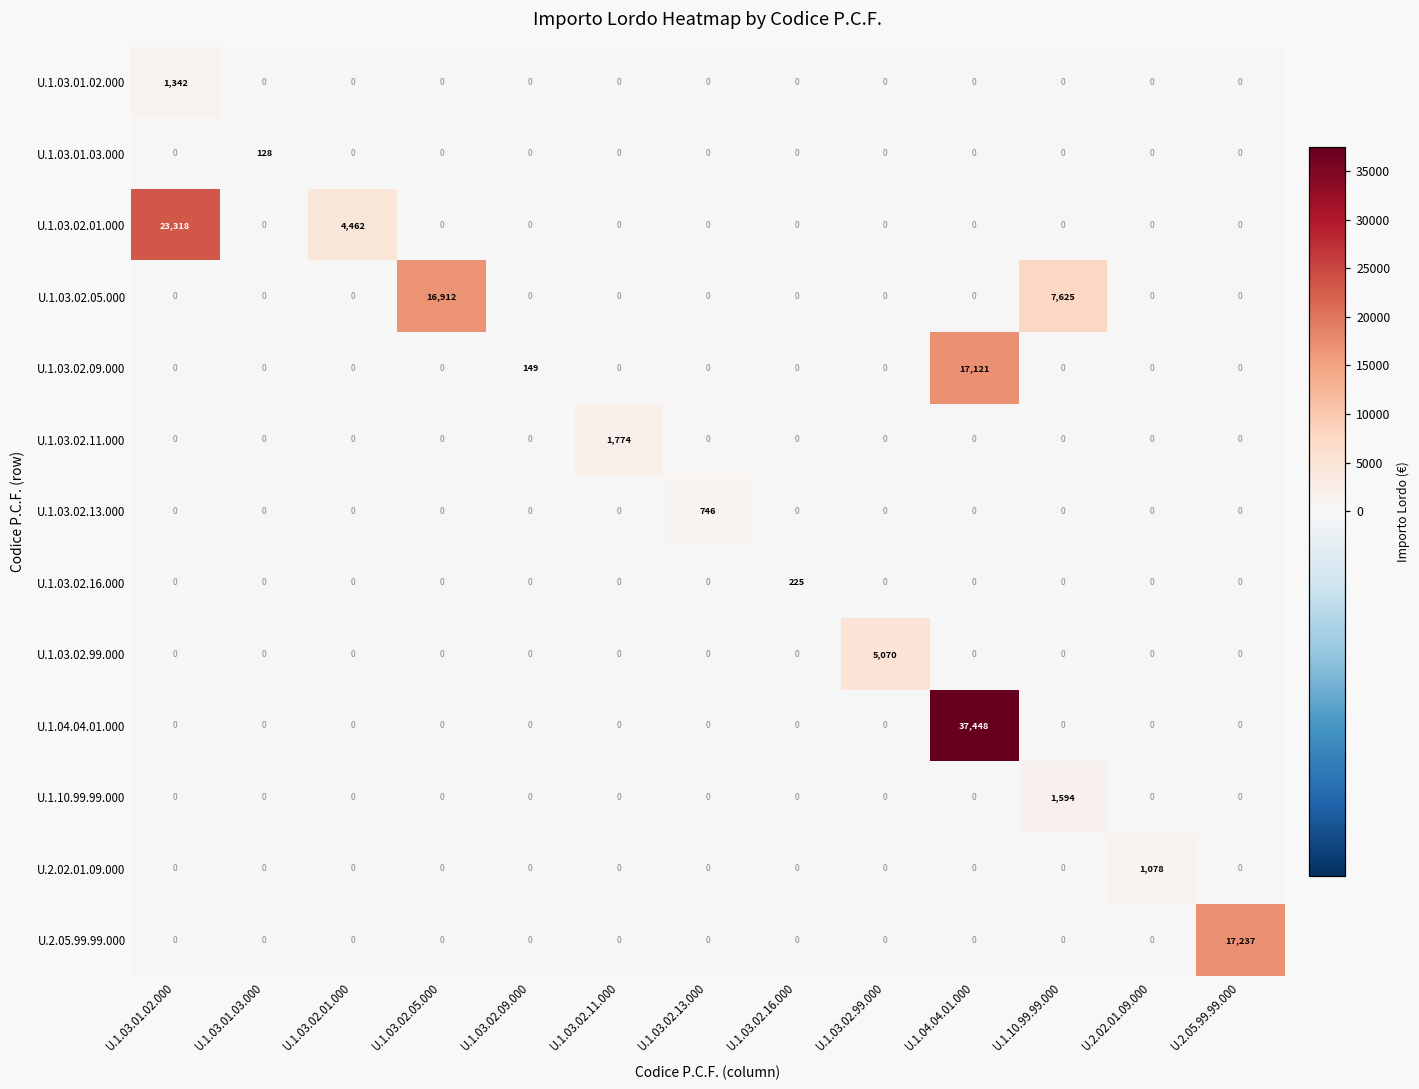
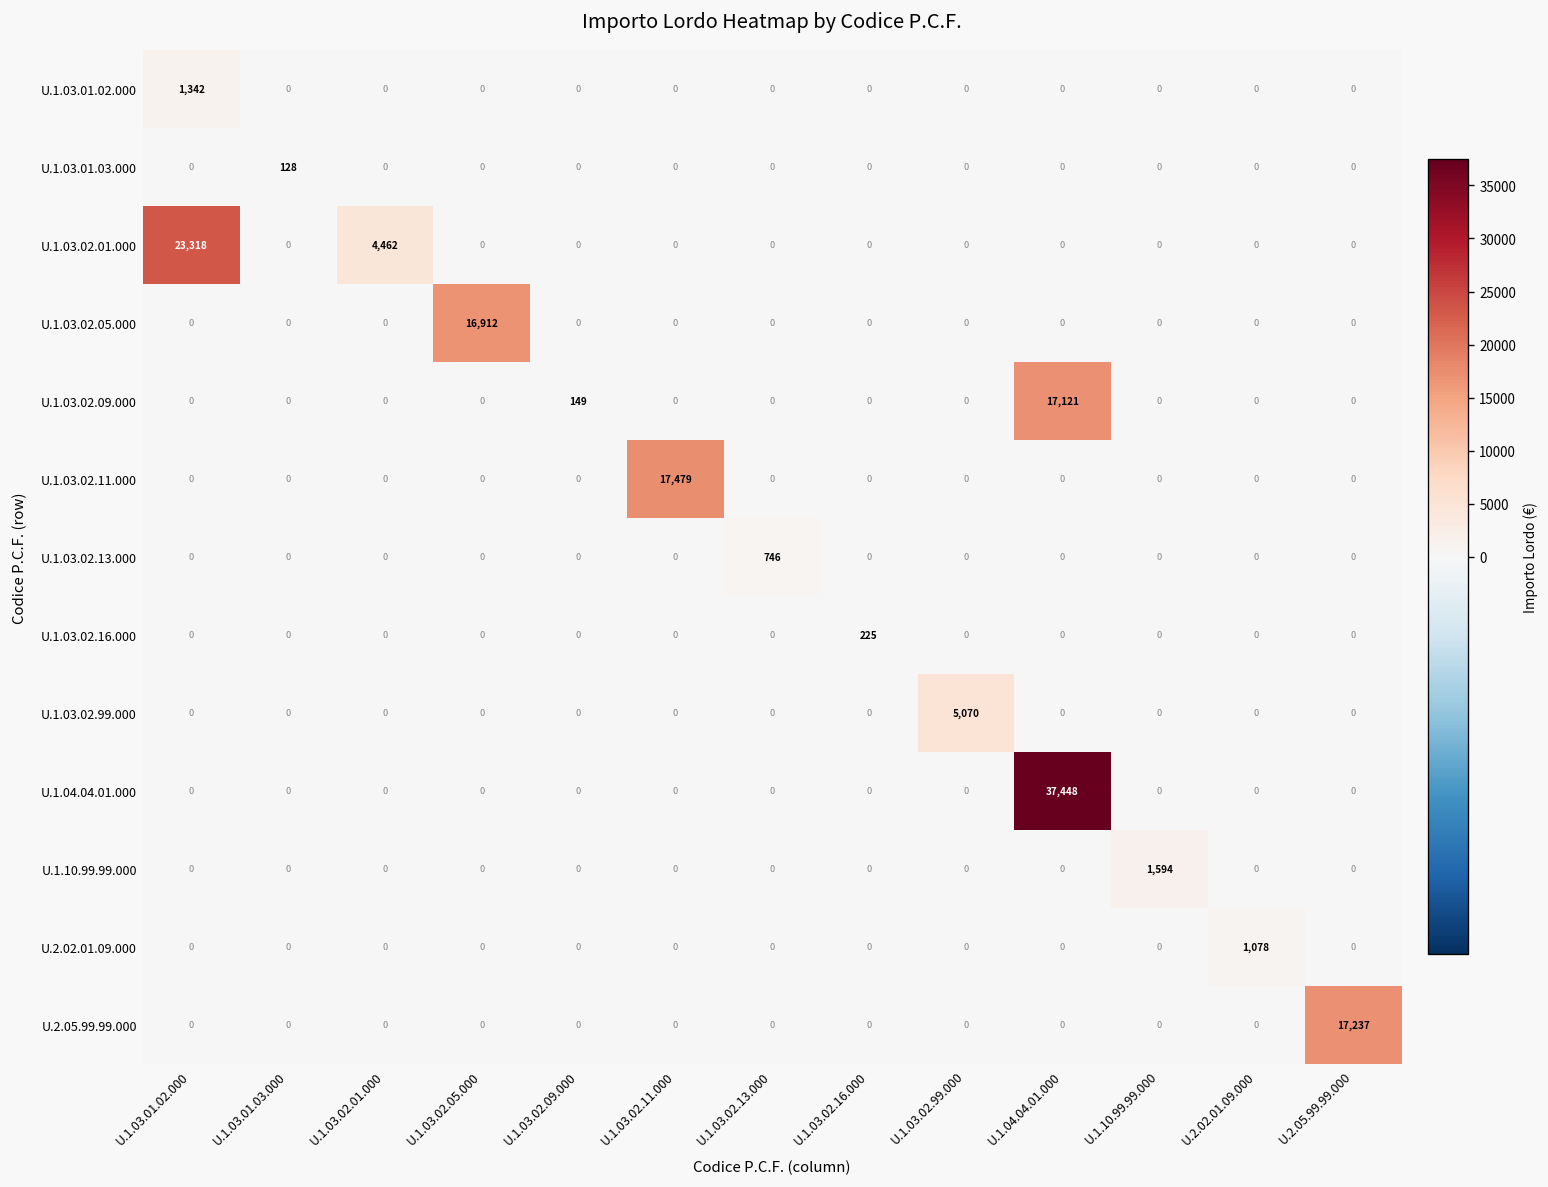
  {
    "U.1.03.01.02.000": {
      "U.1.03.01.02.000": "1,342",
      "U.1.03.01.03.000": "0",
      "U.1.03.02.01.000": "0",
      "U.1.03.02.05.000": "0",
      "U.1.03.02.09.000": "0",
      "U.1.03.02.11.000": "0",
      "U.1.03.02.13.000": "0",
      "U.1.03.02.16.000": "0",
      "U.1.03.02.99.000": "0",
      "U.1.04.04.01.000": "0",
      "U.1.10.99.99.000": "0",
      "U.2.02.01.09.000": "0",
      "U.2.05.99.99.000": "0"
    },
    "U.1.03.01.03.000": {
      "U.1.03.01.02.000": "0",
      "U.1.03.01.03.000": "128",
      "U.1.03.02.01.000": "0",
      "U.1.03.02.05.000": "0",
      "U.1.03.02.09.000": "0",
      "U.1.03.02.11.000": "0",
      "U.1.03.02.13.000": "0",
      "U.1.03.02.16.000": "0",
      "U.1.03.02.99.000": "0",
      "U.1.04.04.01.000": "0",
      "U.1.10.99.99.000": "0",
      "U.2.02.01.09.000": "0",
      "U.2.05.99.99.000": "0"
    },
    "U.1.03.02.01.000": {
      "U.1.03.01.02.000": "23,318",
      "U.1.03.01.03.000": "0",
      "U.1.03.02.01.000": "4,462",
      "U.1.03.02.05.000": "0",
      "U.1.03.02.09.000": "0",
      "U.1.03.02.11.000": "0",
      "U.1.03.02.13.000": "0",
      "U.1.03.02.16.000": "0",
      "U.1.03.02.99.000": "0",
      "U.1.04.04.01.000": "0",
      "U.1.10.99.99.000": "0",
      "U.2.02.01.09.000": "0",
      "U.2.05.99.99.000": "0"
    },
    "U.1.03.02.05.000": {
      "U.1.03.01.02.000": "0",
      "U.1.03.01.03.000": "0",
      "U.1.03.02.01.000": "0",
      "U.1.03.02.05.000": "16,912",
      "U.1.03.02.09.000": "0",
      "U.1.03.02.11.000": "0",
      "U.1.03.02.13.000": "0",
      "U.1.03.02.16.000": "0",
      "U.1.03.02.99.000": "0",
      "U.1.04.04.01.000": "0",
-     "U.1.10.99.99.000": "7,625",
+     "U.1.10.99.99.000": "0",
      "U.2.02.01.09.000": "0",
      "U.2.05.99.99.000": "0"
    },
    "U.1.03.02.09.000": {
      "U.1.03.01.02.000": "0",
      "U.1.03.01.03.000": "0",
      "U.1.03.02.01.000": "0",
      "U.1.03.02.05.000": "0",
      "U.1.03.02.09.000": "149",
      "U.1.03.02.11.000": "0",
      "U.1.03.02.13.000": "0",
      "U.1.03.02.16.000": "0",
      "U.1.03.02.99.000": "0",
      "U.1.04.04.01.000": "17,121",
      "U.1.10.99.99.000": "0",
      "U.2.02.01.09.000": "0",
      "U.2.05.99.99.000": "0"
    },
    "U.1.03.02.11.000": {
      "U.1.03.01.02.000": "0",
      "U.1.03.01.03.000": "0",
      "U.1.03.02.01.000": "0",
      "U.1.03.02.05.000": "0",
      "U.1.03.02.09.000": "0",
-     "U.1.03.02.11.000": "1,774",
+     "U.1.03.02.11.000": "17,479",
      "U.1.03.02.13.000": "0",
      "U.1.03.02.16.000": "0",
      "U.1.03.02.99.000": "0",
      "U.1.04.04.01.000": "0",
      "U.1.10.99.99.000": "0",
      "U.2.02.01.09.000": "0",
      "U.2.05.99.99.000": "0"
    },
    "U.1.03.02.13.000": {
      "U.1.03.01.02.000": "0",
      "U.1.03.01.03.000": "0",
      "U.1.03.02.01.000": "0",
      "U.1.03.02.05.000": "0",
      "U.1.03.02.09.000": "0",
      "U.1.03.02.11.000": "0",
      "U.1.03.02.13.000": "746",
      "U.1.03.02.16.000": "0",
      "U.1.03.02.99.000": "0",
      "U.1.04.04.01.000": "0",
      "U.1.10.99.99.000": "0",
      "U.2.02.01.09.000": "0",
      "U.2.05.99.99.000": "0"
    },
    "U.1.03.02.16.000": {
      "U.1.03.01.02.000": "0",
      "U.1.03.01.03.000": "0",
      "U.1.03.02.01.000": "0",
      "U.1.03.02.05.000": "0",
      "U.1.03.02.09.000": "0",
      "U.1.03.02.11.000": "0",
      "U.1.03.02.13.000": "0",
      "U.1.03.02.16.000": "225",
      "U.1.03.02.99.000": "0",
      "U.1.04.04.01.000": "0",
      "U.1.10.99.99.000": "0",
      "U.2.02.01.09.000": "0",
      "U.2.05.99.99.000": "0"
    },
    "U.1.03.02.99.000": {
      "U.1.03.01.02.000": "0",
      "U.1.03.01.03.000": "0",
      "U.1.03.02.01.000": "0",
      "U.1.03.02.05.000": "0",
      "U.1.03.02.09.000": "0",
      "U.1.03.02.11.000": "0",
      "U.1.03.02.13.000": "0",
      "U.1.03.02.16.000": "0",
      "U.1.03.02.99.000": "5,070",
      "U.1.04.04.01.000": "0",
      "U.1.10.99.99.000": "0",
      "U.2.02.01.09.000": "0",
      "U.2.05.99.99.000": "0"
    },
    "U.1.04.04.01.000": {
      "U.1.03.01.02.000": "0",
      "U.1.03.01.03.000": "0",
      "U.1.03.02.01.000": "0",
      "U.1.03.02.05.000": "0",
      "U.1.03.02.09.000": "0",
      "U.1.03.02.11.000": "0",
      "U.1.03.02.13.000": "0",
      "U.1.03.02.16.000": "0",
      "U.1.03.02.99.000": "0",
      "U.1.04.04.01.000": "37,448",
      "U.1.10.99.99.000": "0",
      "U.2.02.01.09.000": "0",
      "U.2.05.99.99.000": "0"
    },
    "U.1.10.99.99.000": {
      "U.1.03.01.02.000": "0",
      "U.1.03.01.03.000": "0",
      "U.1.03.02.01.000": "0",
      "U.1.03.02.05.000": "0",
      "U.1.03.02.09.000": "0",
      "U.1.03.02.11.000": "0",
      "U.1.03.02.13.000": "0",
      "U.1.03.02.16.000": "0",
      "U.1.03.02.99.000": "0",
      "U.1.04.04.01.000": "0",
      "U.1.10.99.99.000": "1,594",
      "U.2.02.01.09.000": "0",
      "U.2.05.99.99.000": "0"
    },
    "U.2.02.01.09.000": {
      "U.1.03.01.02.000": "0",
      "U.1.03.01.03.000": "0",
      "U.1.03.02.01.000": "0",
      "U.1.03.02.05.000": "0",
      "U.1.03.02.09.000": "0",
      "U.1.03.02.11.000": "0",
      "U.1.03.02.13.000": "0",
      "U.1.03.02.16.000": "0",
      "U.1.03.02.99.000": "0",
      "U.1.04.04.01.000": "0",
      "U.1.10.99.99.000": "0",
      "U.2.02.01.09.000": "1,078",
      "U.2.05.99.99.000": "0"
    },
    "U.2.05.99.99.000": {
      "U.1.03.01.02.000": "0",
      "U.1.03.01.03.000": "0",
      "U.1.03.02.01.000": "0",
      "U.1.03.02.05.000": "0",
      "U.1.03.02.09.000": "0",
      "U.1.03.02.11.000": "0",
      "U.1.03.02.13.000": "0",
      "U.1.03.02.16.000": "0",
      "U.1.03.02.99.000": "0",
      "U.1.04.04.01.000": "0",
      "U.1.10.99.99.000": "0",
      "U.2.02.01.09.000": "0",
      "U.2.05.99.99.000": "17,237"
    }
  }
